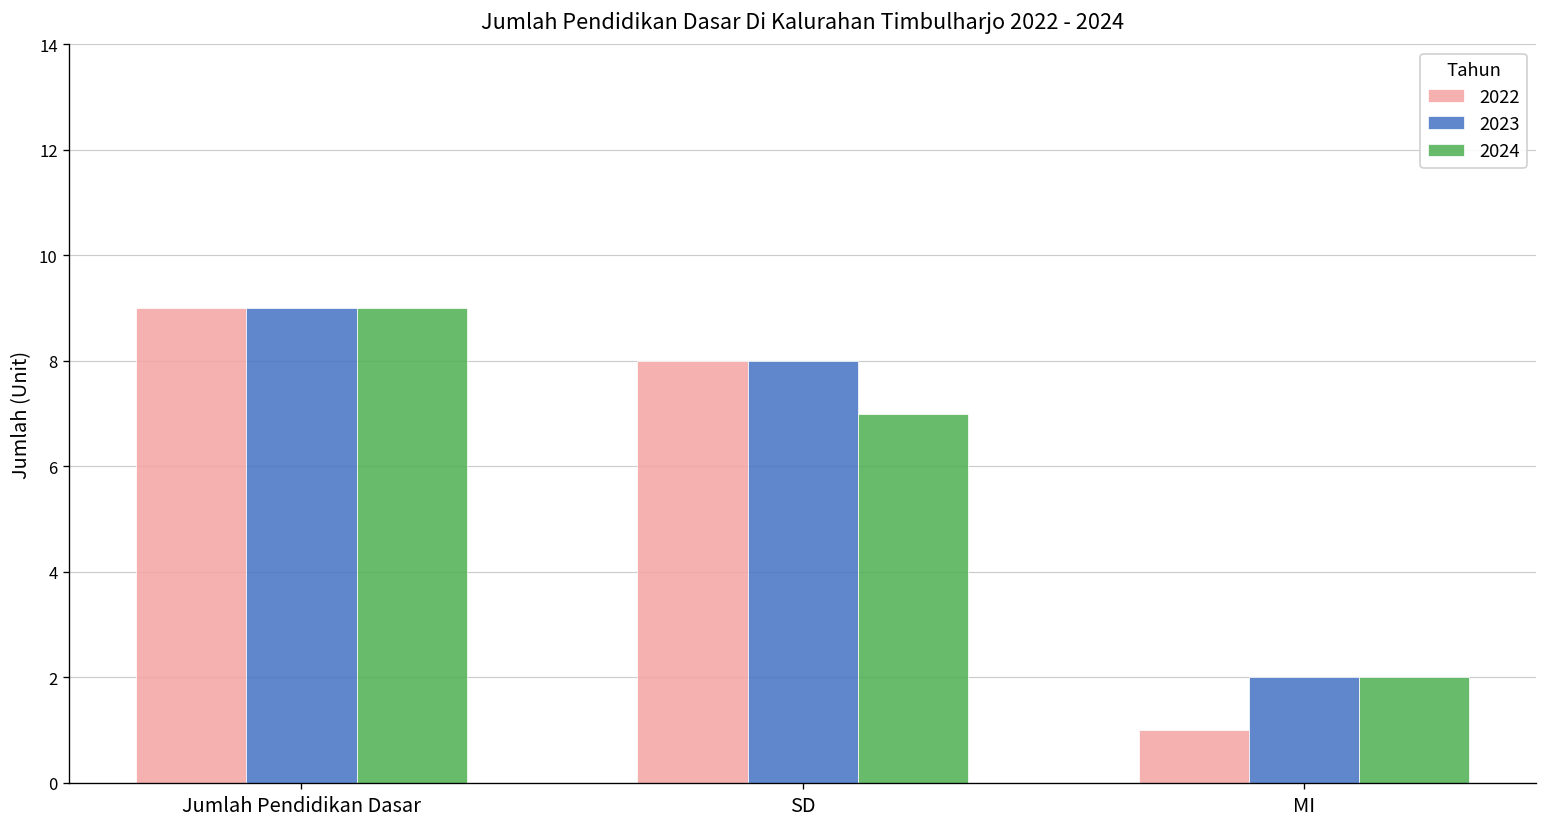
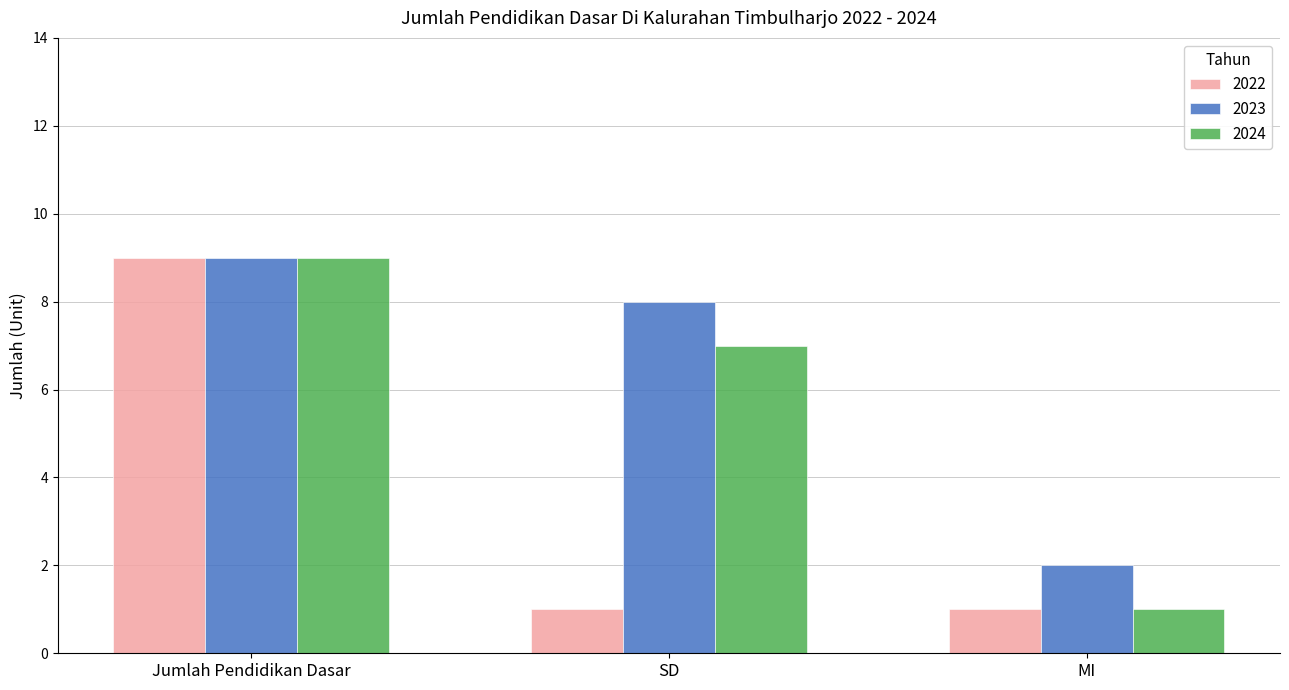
  {
    "2022": {
      "Jumlah Pendidikan Dasar": 9,
-     "SD": 8,
+     "SD": 1,
      "MI": 1
    },
    "2023": {
      "Jumlah Pendidikan Dasar": 9,
      "SD": 8,
      "MI": 2
    },
    "2024": {
      "Jumlah Pendidikan Dasar": 9,
      "SD": 7,
-     "MI": 2
+     "MI": 1
    }
  }
